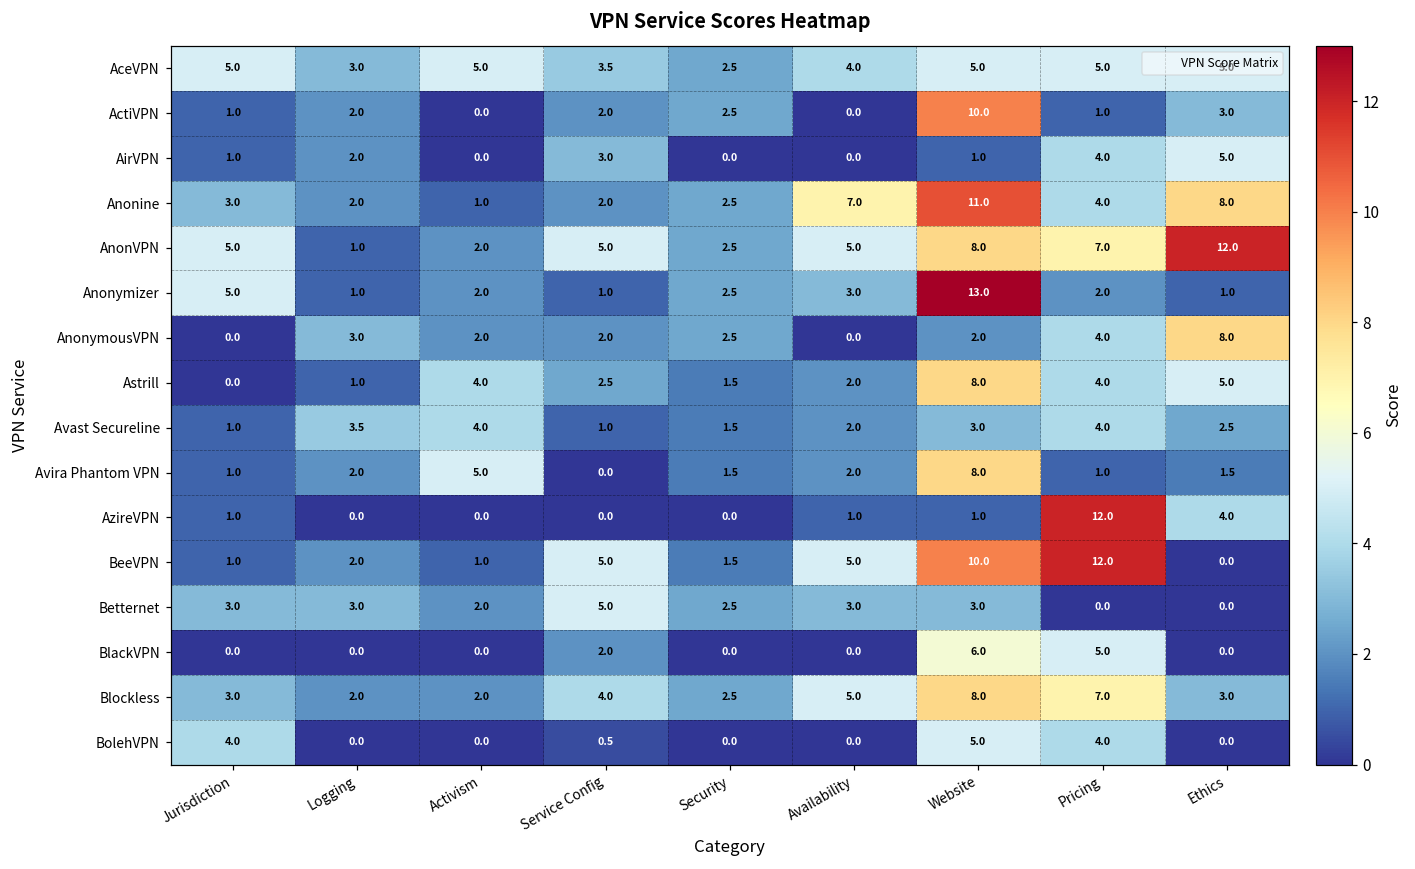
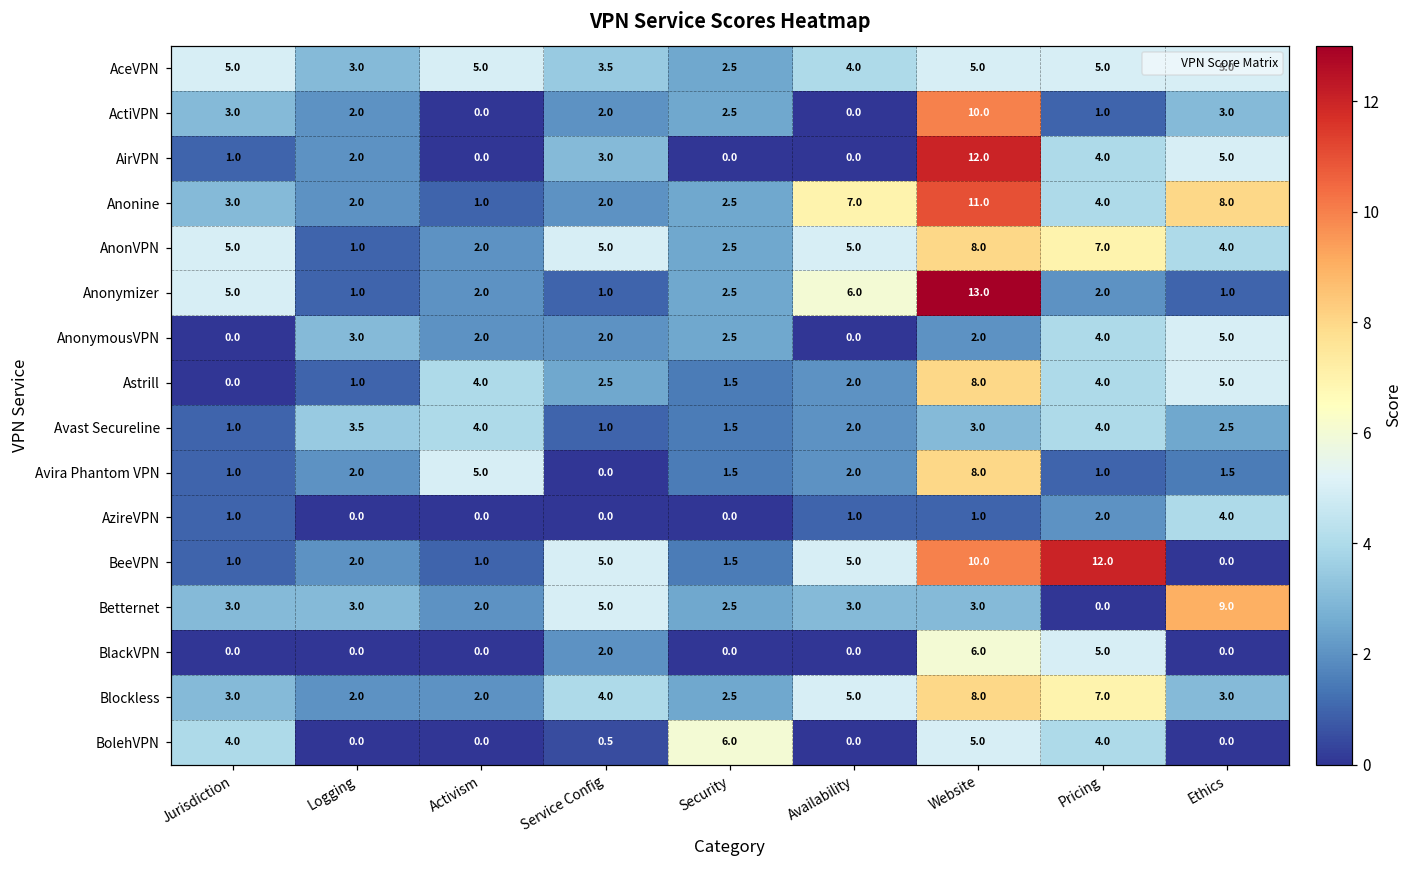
  {
    "AceVPN": {
      "Jurisdiction": 5.0,
      "Logging": 3.0,
      "Activism": 5.0,
      "Service Config": 3.5,
      "Security": 2.5,
      "Availability": 4.0,
      "Website": 5.0,
      "Pricing": 5.0
    },
    "ActiVPN": {
-     "Jurisdiction": 1.0,
+     "Jurisdiction": 3.0,
      "Logging": 2.0,
      "Activism": 0.0,
      "Service Config": 2.0,
      "Security": 2.5,
      "Availability": 0.0,
      "Website": 10.0,
      "Pricing": 1.0,
      "Ethics": 3.0
    },
    "AirVPN": {
      "Jurisdiction": 1.0,
      "Logging": 2.0,
      "Activism": 0.0,
      "Service Config": 3.0,
      "Security": 0.0,
      "Availability": 0.0,
-     "Website": 1.0,
+     "Website": 12.0,
      "Pricing": 4.0,
      "Ethics": 5.0
    },
    "Anonine": {
      "Jurisdiction": 3.0,
      "Logging": 2.0,
      "Activism": 1.0,
      "Service Config": 2.0,
      "Security": 2.5,
      "Availability": 7.0,
      "Website": 11.0,
      "Pricing": 4.0,
      "Ethics": 8.0
    },
    "AnonVPN": {
      "Jurisdiction": 5.0,
      "Logging": 1.0,
      "Activism": 2.0,
      "Service Config": 5.0,
      "Security": 2.5,
      "Availability": 5.0,
      "Website": 8.0,
      "Pricing": 7.0,
-     "Ethics": 12.0
+     "Ethics": 4.0
    },
    "Anonymizer": {
      "Jurisdiction": 5.0,
      "Logging": 1.0,
      "Activism": 2.0,
      "Service Config": 1.0,
      "Security": 2.5,
-     "Availability": 3.0,
+     "Availability": 6.0,
      "Website": 13.0,
      "Pricing": 2.0,
      "Ethics": 1.0
    },
    "AnonymousVPN": {
      "Jurisdiction": 0.0,
      "Logging": 3.0,
      "Activism": 2.0,
      "Service Config": 2.0,
      "Security": 2.5,
      "Availability": 0.0,
      "Website": 2.0,
      "Pricing": 4.0,
-     "Ethics": 8.0
+     "Ethics": 5.0
    },
    "Astrill": {
      "Jurisdiction": 0.0,
      "Logging": 1.0,
      "Activism": 4.0,
      "Service Config": 2.5,
      "Security": 1.5,
      "Availability": 2.0,
      "Website": 8.0,
      "Pricing": 4.0,
      "Ethics": 5.0
    },
    "Avast Secureline": {
      "Jurisdiction": 1.0,
      "Logging": 3.5,
      "Activism": 4.0,
      "Service Config": 1.0,
      "Security": 1.5,
      "Availability": 2.0,
      "Website": 3.0,
      "Pricing": 4.0,
      "Ethics": 2.5
    },
    "Avira Phantom VPN": {
      "Jurisdiction": 1.0,
      "Logging": 2.0,
      "Activism": 5.0,
      "Service Config": 0.0,
      "Security": 1.5,
      "Availability": 2.0,
      "Website": 8.0,
      "Pricing": 1.0,
      "Ethics": 1.5
    },
    "AzireVPN": {
      "Jurisdiction": 1.0,
      "Logging": 0.0,
      "Activism": 0.0,
      "Service Config": 0.0,
      "Security": 0.0,
      "Availability": 1.0,
      "Website": 1.0,
-     "Pricing": 12.0,
+     "Pricing": 2.0,
      "Ethics": 4.0
    },
    "BeeVPN": {
      "Jurisdiction": 1.0,
      "Logging": 2.0,
      "Activism": 1.0,
      "Service Config": 5.0,
      "Security": 1.5,
      "Availability": 5.0,
      "Website": 10.0,
      "Pricing": 12.0,
      "Ethics": 0.0
    },
    "Betternet": {
      "Jurisdiction": 3.0,
      "Logging": 3.0,
      "Activism": 2.0,
      "Service Config": 5.0,
      "Security": 2.5,
      "Availability": 3.0,
      "Website": 3.0,
      "Pricing": 0.0,
-     "Ethics": 0.0
+     "Ethics": 9.0
    },
    "BlackVPN": {
      "Jurisdiction": 0.0,
      "Logging": 0.0,
      "Activism": 0.0,
      "Service Config": 2.0,
      "Security": 0.0,
      "Availability": 0.0,
      "Website": 6.0,
      "Pricing": 5.0,
      "Ethics": 0.0
    },
    "Blockless": {
      "Jurisdiction": 3.0,
      "Logging": 2.0,
      "Activism": 2.0,
      "Service Config": 4.0,
      "Security": 2.5,
      "Availability": 5.0,
      "Website": 8.0,
      "Pricing": 7.0,
      "Ethics": 3.0
    },
    "BolehVPN": {
      "Jurisdiction": 4.0,
      "Logging": 0.0,
      "Activism": 0.0,
      "Service Config": 0.5,
-     "Security": 0.0,
+     "Security": 6.0,
      "Availability": 0.0,
      "Website": 5.0,
      "Pricing": 4.0,
      "Ethics": 0.0
    }
  }
